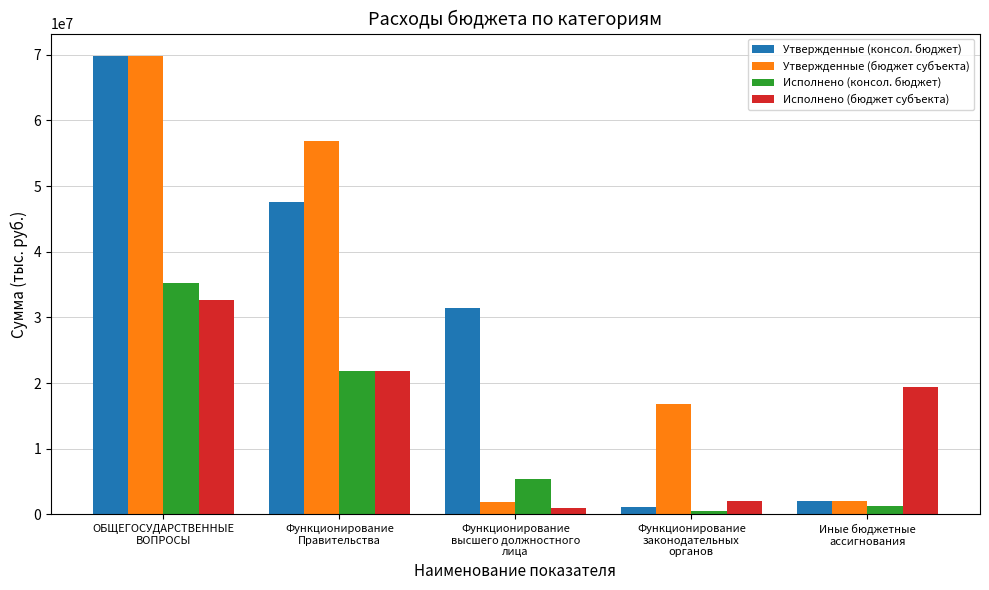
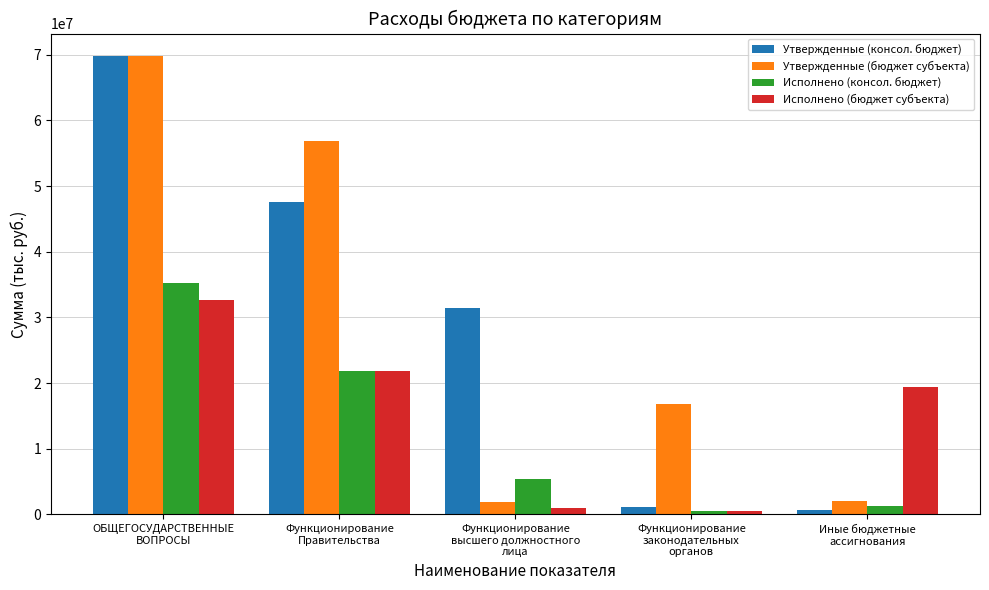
  {
    "Утвержденные (консол. бюджет)": {
      "ОБЩЕГОСУДАРСТВЕННЫЕ ВОПРОСЫ": 70000000,
      "Функционирование Правительства": 48000000,
      "Функционирование высшего должностного лица": 31000000,
      "Функционирование законодательных органов": 1000000,
-     "Иные бюджетные ассигнования": 2000000
+     "Иные бюджетные ассигнования": 1000000
    },
    "Утвержденные (бюджет субъекта)": {
      "ОБЩЕГОСУДАРСТВЕННЫЕ ВОПРОСЫ": 70000000,
      "Функционирование Правительства": 57000000,
      "Функционирование высшего должностного лица": 2000000,
      "Функционирование законодательных органов": 17000000,
      "Иные бюджетные ассигнования": 2000000
    },
    "Исполнено (консол. бюджет)": {
      "ОБЩЕГОСУДАРСТВЕННЫЕ ВОПРОСЫ": 35000000,
      "Функционирование Правительства": 22000000,
      "Функционирование высшего должностного лица": 5000000,
      "Функционирование законодательных органов": 0,
      "Иные бюджетные ассигнования": 1000000
    },
    "Исполнено (бюджет субъекта)": {
      "ОБЩЕГОСУДАРСТВЕННЫЕ ВОПРОСЫ": 33000000,
      "Функционирование Правительства": 22000000,
      "Функционирование высшего должностного лица": 1000000,
-     "Функционирование законодательных органов": 2000000,
+     "Функционирование законодательных органов": 0,
      "Иные бюджетные ассигнования": 19000000
    }
  }
